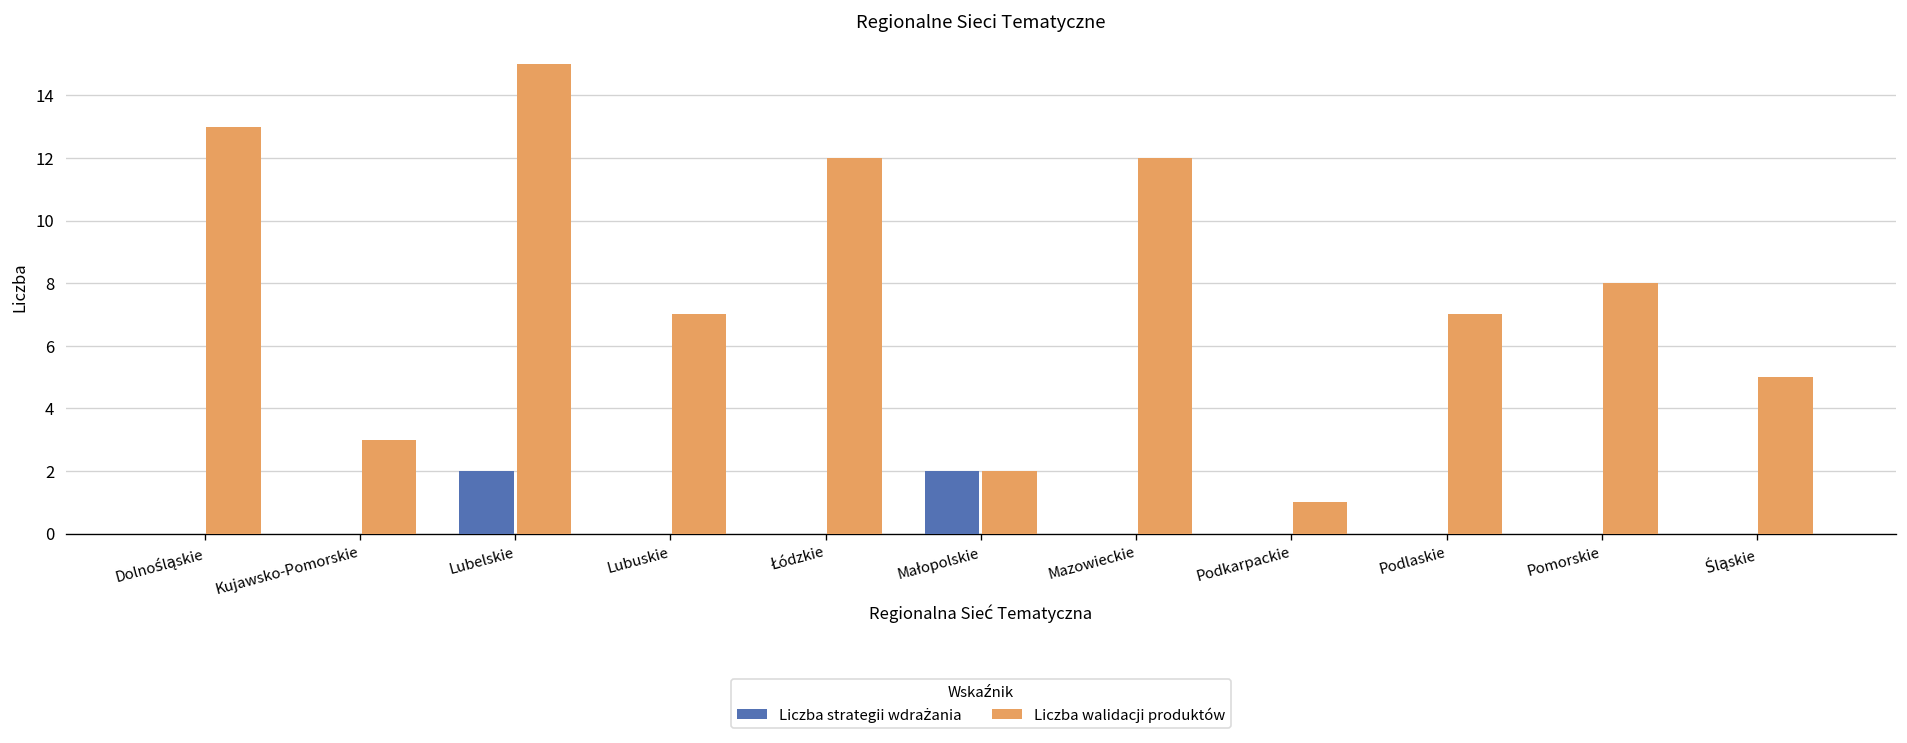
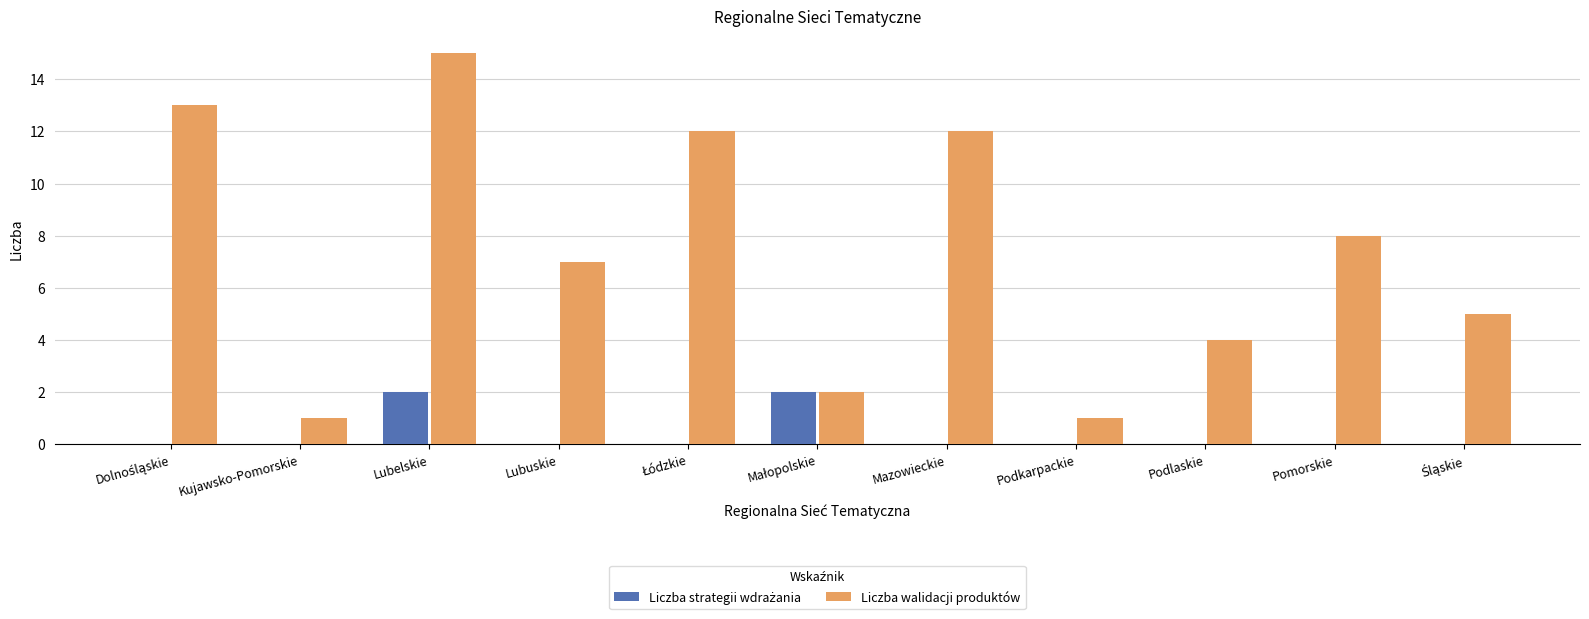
  {
    "Liczba strategii wdrażania": {
      "Dolnośląskie": 0,
      "Kujawsko-Pomorskie": 0,
      "Lubelskie": 2,
      "Lubuskie": 0,
      "Łódzkie": 0,
      "Małopolskie": 2,
      "Mazowieckie": 0,
      "Podkarpackie": 0,
      "Podlaskie": 0,
      "Pomorskie": 0,
      "Śląskie": 0
    },
    "Liczba walidacji produktów": {
      "Dolnośląskie": 13,
-     "Kujawsko-Pomorskie": 3,
+     "Kujawsko-Pomorskie": 1,
      "Lubelskie": 15,
      "Lubuskie": 7,
      "Łódzkie": 12,
      "Małopolskie": 2,
      "Mazowieckie": 12,
      "Podkarpackie": 1,
-     "Podlaskie": 7,
+     "Podlaskie": 4,
      "Pomorskie": 8,
      "Śląskie": 5
    }
  }
